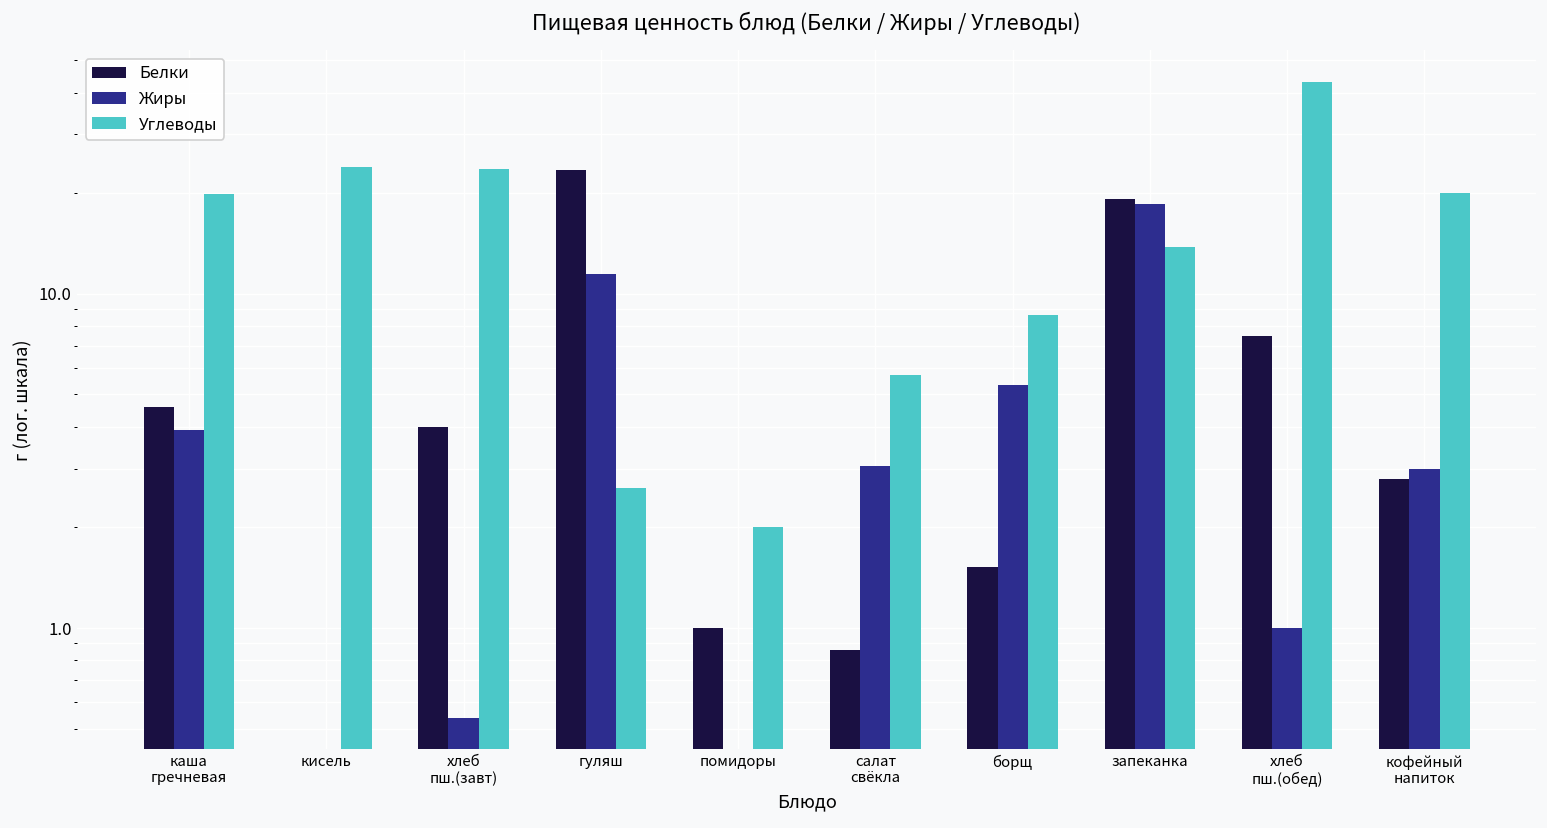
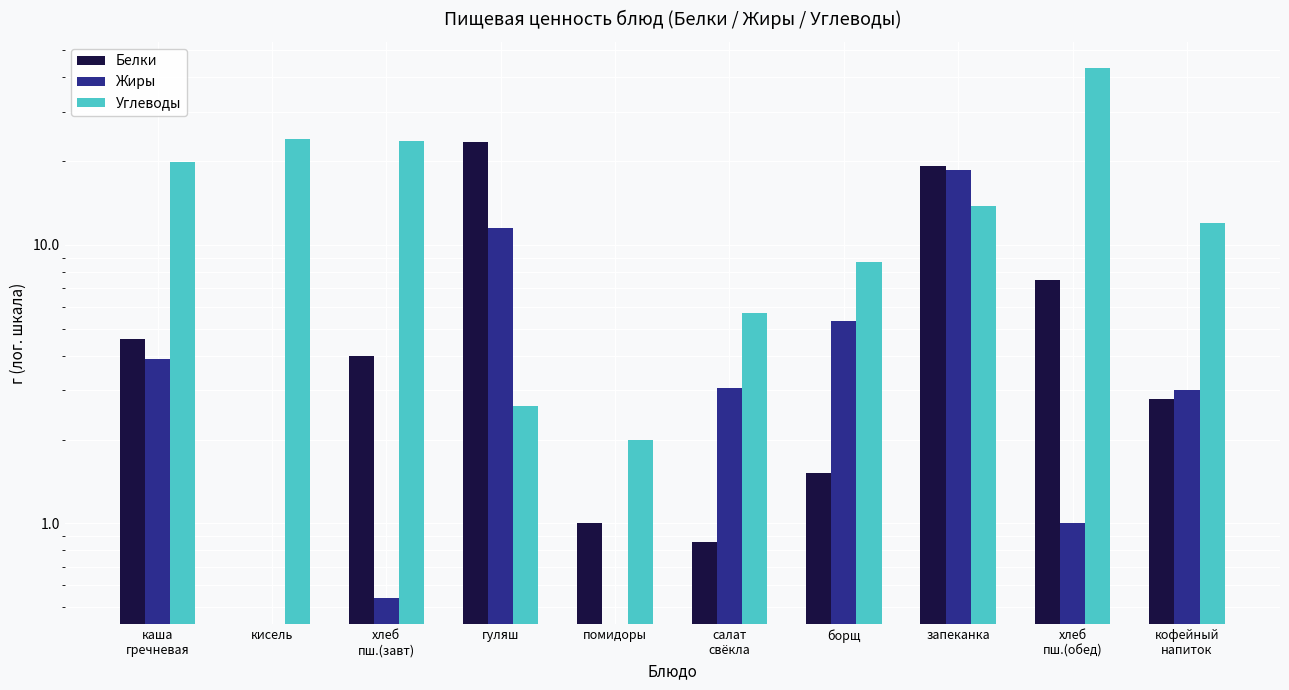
  {
    "Белки": {
      "каша гречневая": 4.6,
      "хлеб пш.(завт)": 4,
      "гуляш": 23,
      "помидоры": 1,
      "салат свёкла": 0.86,
      "борщ": 1.5,
      "запеканка": 19,
      "хлеб пш.(обед)": 7.5,
      "кофейный напиток": 2.8
    },
    "Жиры": {
      "каша гречневая": 3.9,
      "хлеб пш.(завт)": 0.54,
      "гуляш": 11.5,
      "салат свёкла": 3,
      "борщ": 5.3,
      "запеканка": 19,
      "хлеб пш.(обед)": 1,
      "кофейный напиток": 3
    },
    "Углеводы": {
      "каша гречневая": 20,
      "кисель": 24,
      "хлеб пш.(завт)": 24,
      "гуляш": 2.6,
      "помидоры": 2,
      "салат свёкла": 5.7,
      "борщ": 8.7,
      "запеканка": 14,
      "хлеб пш.(обед)": 43,
-     "кофейный напиток": 20
+     "кофейный напиток": 12
    }
  }
